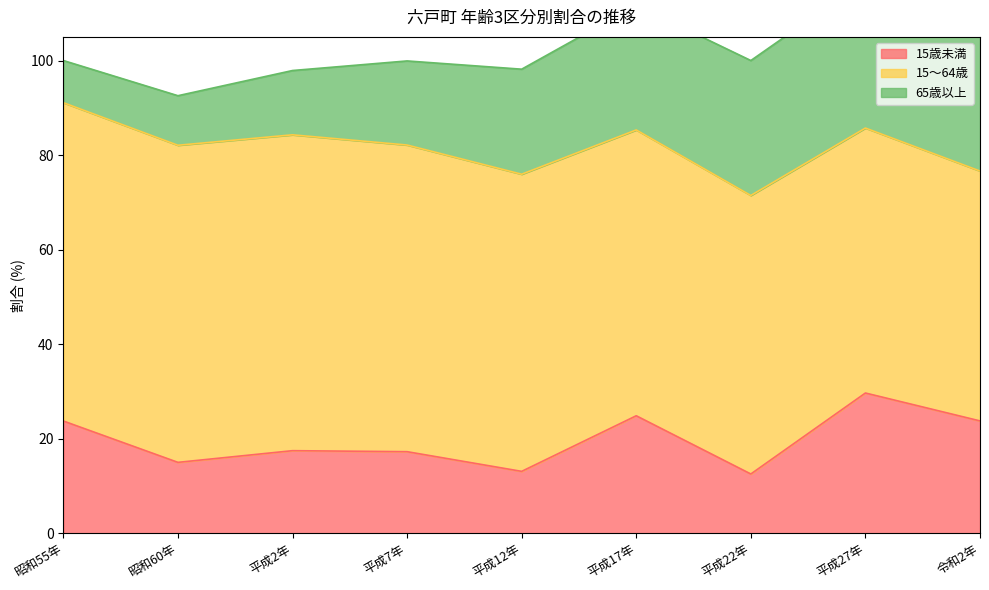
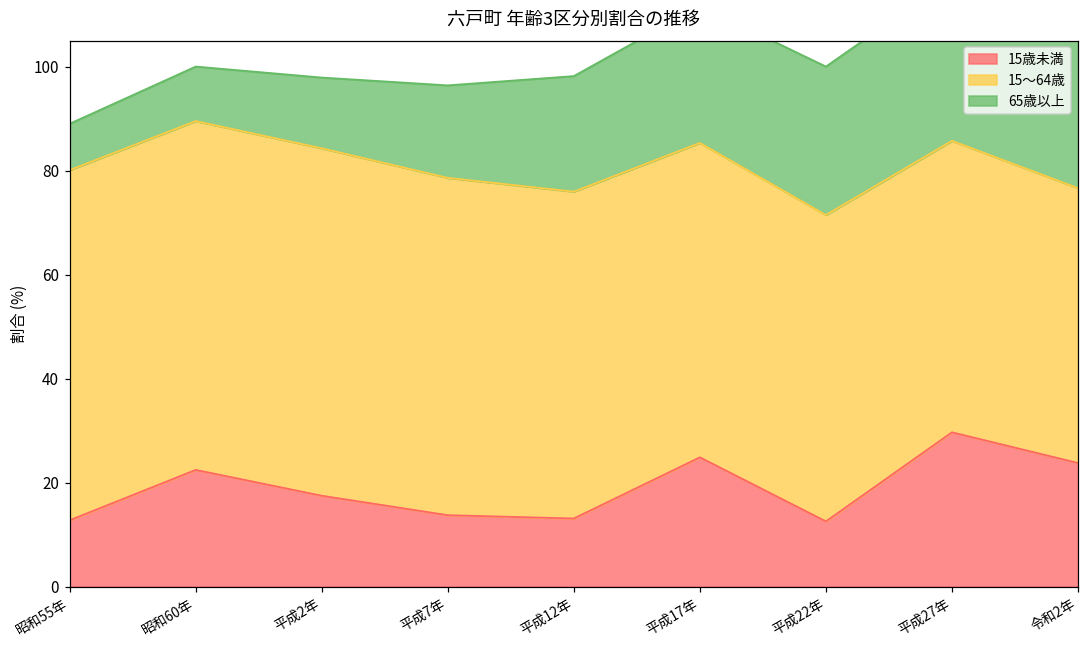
  {
    "15歳未満": {
-     "昭和55年": 24,
-     "昭和60年": 15,
+     "昭和55年": 13,
+     "昭和60年": 22,
      "平成2年": 17,
-     "平成7年": 17,
+     "平成7年": 14,
      "平成12年": 13,
      "平成17年": 25,
      "平成22年": 13,
      "平成27年": 30,
      "令和2年": 24
    },
    "15～64歳": {
      "昭和55年": 67,
      "昭和60年": 67,
      "平成2年": 67,
      "平成7年": 65,
      "平成12年": 63,
      "平成17年": 60,
      "平成22年": 59,
      "平成27年": 56,
      "令和2年": 53
    },
    "65歳以上": {
      "昭和55年": 9,
      "昭和60年": 10,
      "平成2年": 14,
      "平成7年": 18,
      "平成12年": 22,
      "平成22年": 29
    }
  }
